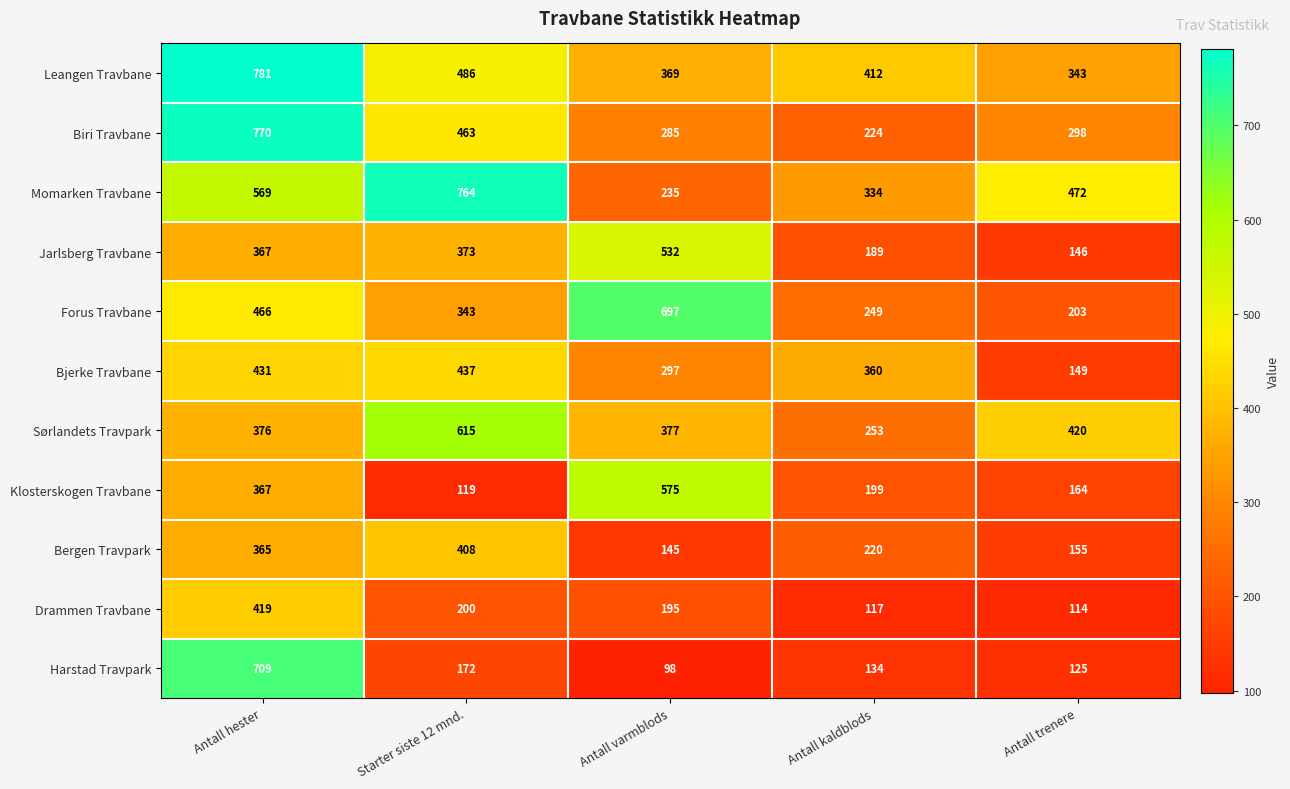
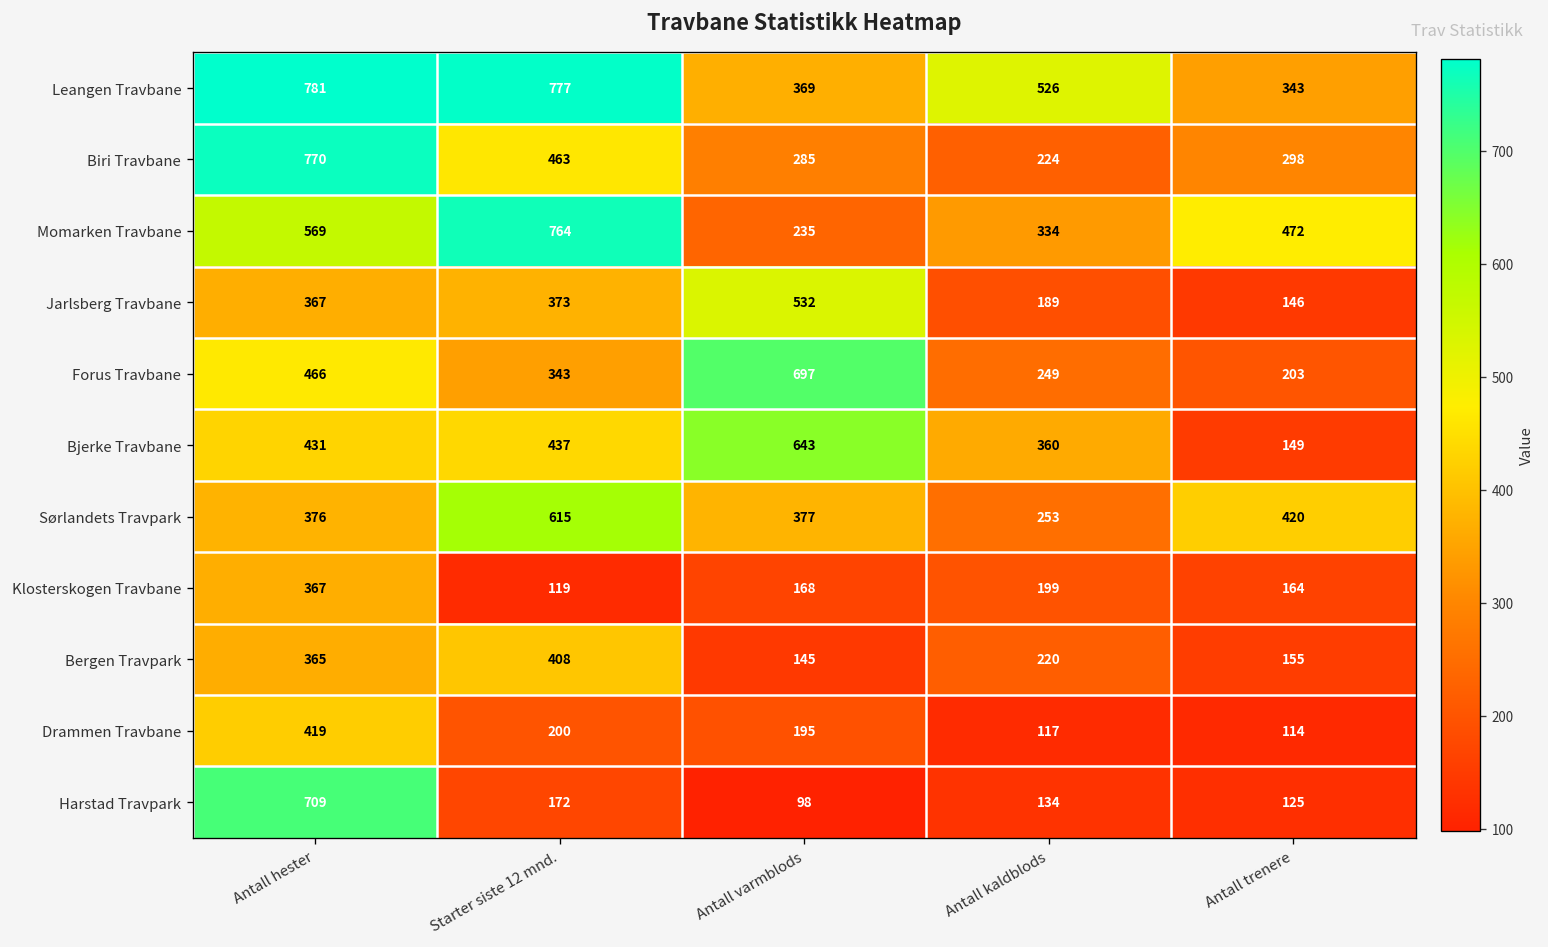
  {
    "Leangen Travbane": {
      "Antall hester": 781,
-     "Starter siste 12 mnd.": 486,
+     "Starter siste 12 mnd.": 777,
      "Antall varmblods": 369,
-     "Antall kaldblods": 412,
+     "Antall kaldblods": 526,
      "Antall trenere": 343
    },
    "Biri Travbane": {
      "Antall hester": 770,
      "Starter siste 12 mnd.": 463,
      "Antall varmblods": 285,
      "Antall kaldblods": 224,
      "Antall trenere": 298
    },
    "Momarken Travbane": {
      "Antall hester": 569,
      "Starter siste 12 mnd.": 764,
      "Antall varmblods": 235,
      "Antall kaldblods": 334,
      "Antall trenere": 472
    },
    "Jarlsberg Travbane": {
      "Antall hester": 367,
      "Starter siste 12 mnd.": 373,
      "Antall varmblods": 532,
      "Antall kaldblods": 189,
      "Antall trenere": 146
    },
    "Forus Travbane": {
      "Antall hester": 466,
      "Starter siste 12 mnd.": 343,
      "Antall varmblods": 697,
      "Antall kaldblods": 249,
      "Antall trenere": 203
    },
    "Bjerke Travbane": {
      "Antall hester": 431,
      "Starter siste 12 mnd.": 437,
-     "Antall varmblods": 297,
+     "Antall varmblods": 643,
      "Antall kaldblods": 360,
      "Antall trenere": 149
    },
    "Sørlandets Travpark": {
      "Antall hester": 376,
      "Starter siste 12 mnd.": 615,
      "Antall varmblods": 377,
      "Antall kaldblods": 253,
      "Antall trenere": 420
    },
    "Klosterskogen Travbane": {
      "Antall hester": 367,
      "Starter siste 12 mnd.": 119,
-     "Antall varmblods": 575,
+     "Antall varmblods": 168,
      "Antall kaldblods": 199,
      "Antall trenere": 164
    },
    "Bergen Travpark": {
      "Antall hester": 365,
      "Starter siste 12 mnd.": 408,
      "Antall varmblods": 145,
      "Antall kaldblods": 220,
      "Antall trenere": 155
    },
    "Drammen Travbane": {
      "Antall hester": 419,
      "Starter siste 12 mnd.": 200,
      "Antall varmblods": 195,
      "Antall kaldblods": 117,
      "Antall trenere": 114
    },
    "Harstad Travpark": {
      "Antall hester": 709,
      "Starter siste 12 mnd.": 172,
      "Antall varmblods": 98,
      "Antall kaldblods": 134,
      "Antall trenere": 125
    }
  }
